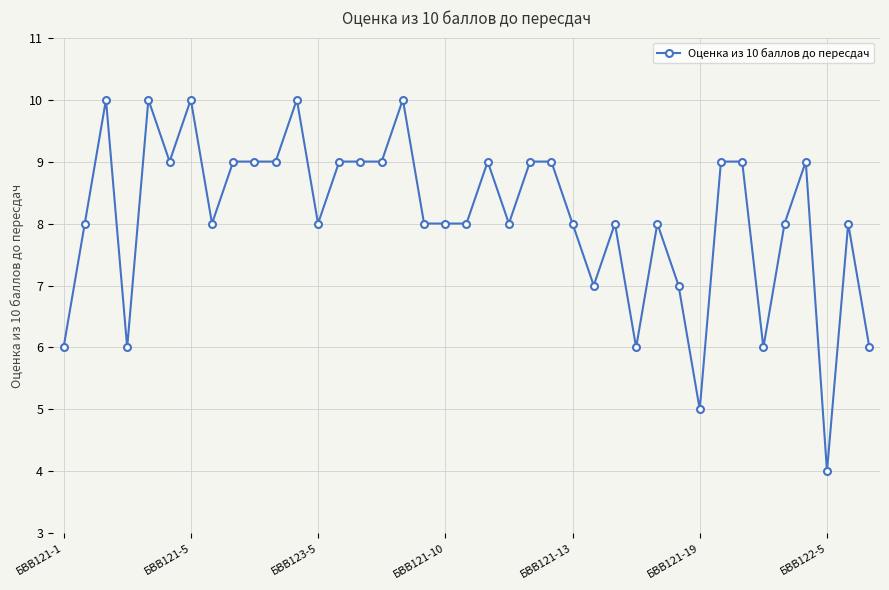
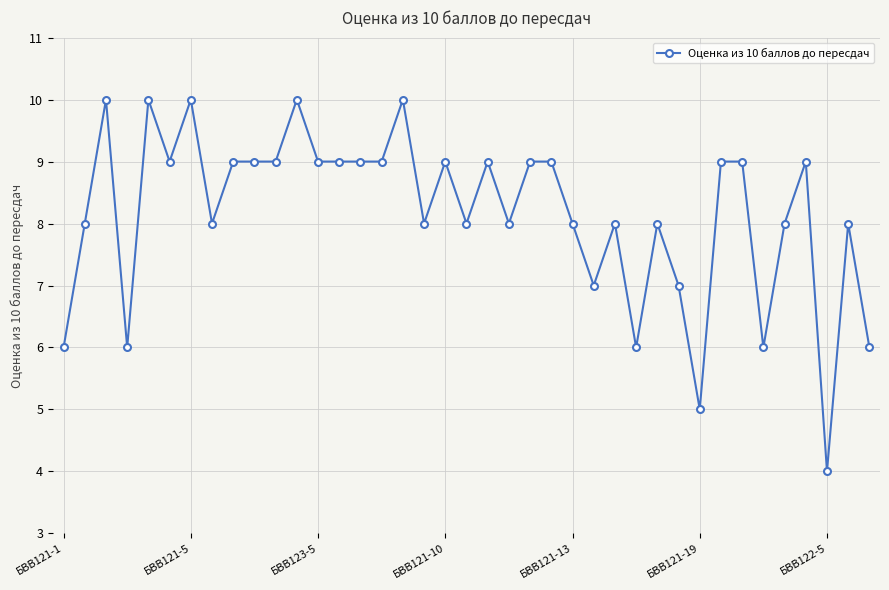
  {
    "БВВ121-1": 6,
    "БВВ121-5": 10,
-   "БВВ123-5": 8,
-   "БВВ121-10": 8,
+   "БВВ123-5": 9,
+   "БВВ121-10": 9,
    "БВВ121-13": 8,
    "БВВ121-19": 5,
    "БВВ122-5": 4
  }
